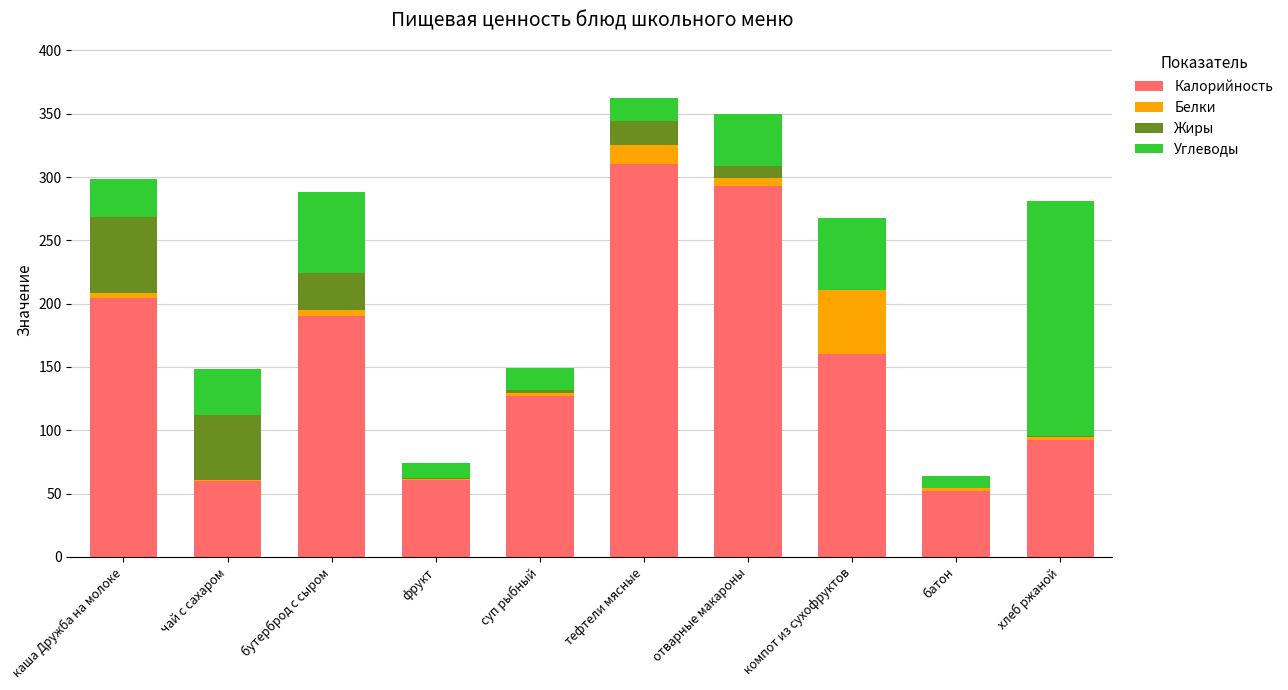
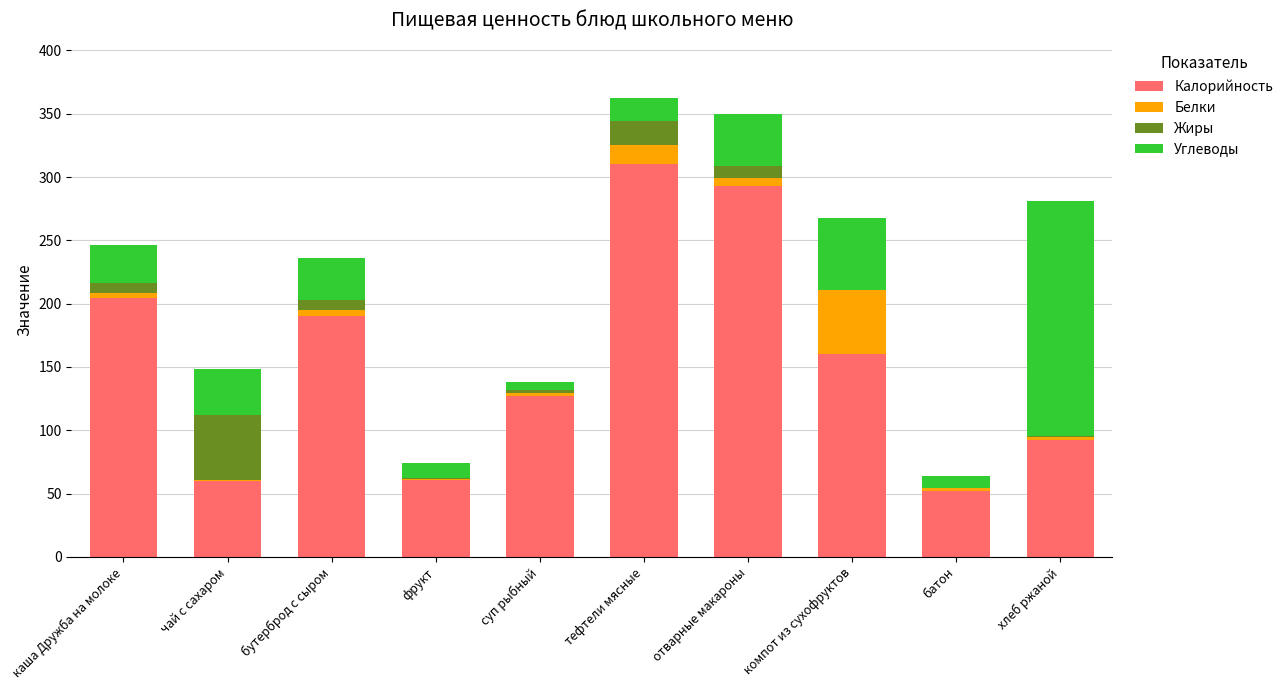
  {
    "Калорийность": {
      "каша Дружба на молоке": 205,
      "чай с сахаром": 60,
      "бутерброд с сыром": 190,
      "фрукт": 61,
      "суп рыбный": 127,
      "тефтели мясные": 310,
      "отварные макароны": 293,
      "компот из сухофруктов": 160,
      "батон": 52,
      "хлеб ржаной": 92
    },
    "Белки": {
      "каша Дружба на молоке": 4,
      "бутерброд с сыром": 5,
      "суп рыбный": 3,
      "тефтели мясные": 15,
      "отварные макароны": 6,
      "компот из сухофруктов": 51,
      "батон": 2,
      "хлеб ржаной": 3
    },
    "Жиры": {
-     "каша Дружба на молоке": 60,
+     "каша Дружба на молоке": 8,
      "чай с сахаром": 52,
-     "бутерброд с сыром": 29,
+     "бутерброд с сыром": 8,
      "суп рыбный": 2,
      "тефтели мясные": 19,
      "отварные макароны": 10,
      "компот из сухофруктов": 0
    },
    "Углеводы": {
      "каша Дружба на молоке": 30,
      "чай с сахаром": 36,
-     "бутерброд с сыром": 64,
+     "бутерброд с сыром": 33,
      "фрукт": 12,
-     "суп рыбный": 17,
+     "суп рыбный": 6,
      "тефтели мясные": 18,
      "отварные макароны": 41,
      "компот из сухофруктов": 57,
      "батон": 10,
      "хлеб ржаной": 186
    }
  }
